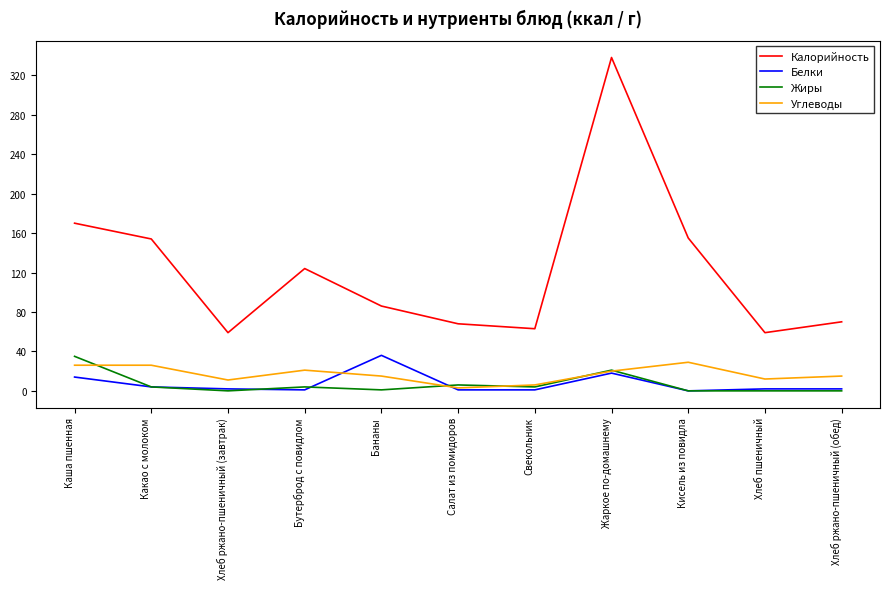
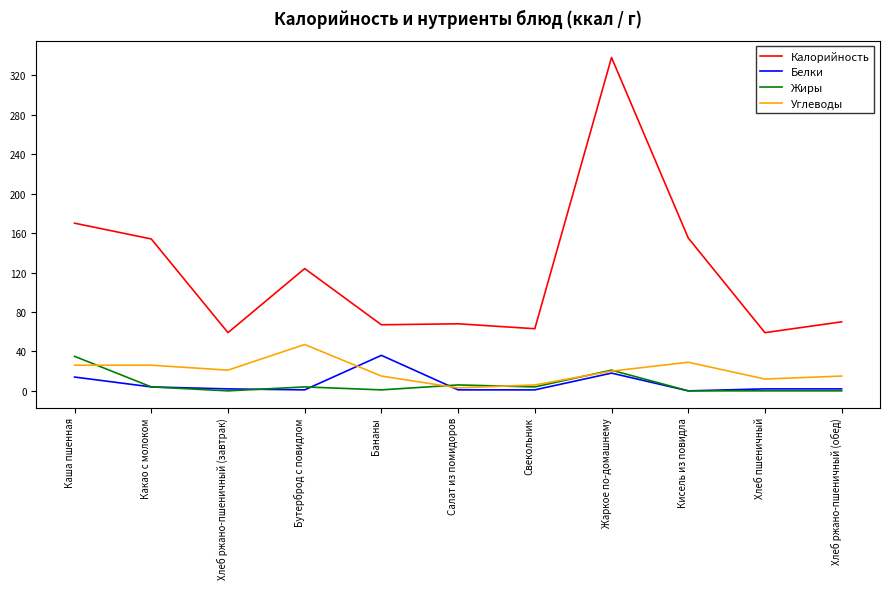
  {
    "Калорийность": {
      "Каша пшенная": 170,
      "Какао с молоком": 150,
      "Хлеб ржано-пшеничный (завтрак)": 60,
      "Бутерброд с повидлом": 120,
-     "Бананы": 90,
+     "Бананы": 70,
      "Салат из помидоров": 70,
      "Свекольник": 60,
      "Жаркое по-домашнему": 340,
      "Кисель из повидла": 160,
      "Хлеб пшеничный": 60,
      "Хлеб ржано-пшеничный (обед)": 70
    },
    "Белки": {
      "Каша пшенная": 10,
      "Бутерброд с повидлом": 0,
      "Бананы": 40,
      "Свекольник": 0
    },
    "Жиры": {
      "Каша пшенная": 40,
      "Бутерброд с повидлом": 0,
      "Бананы": 0,
      "Салат из помидоров": 10
    },
    "Углеводы": {
      "Каша пшенная": 30,
      "Какао с молоком": 30,
-     "Хлеб ржано-пшеничный (завтрак)": 10,
-     "Бутерброд с повидлом": 20,
+     "Хлеб ржано-пшеничный (завтрак)": 20,
+     "Бутерброд с повидлом": 50,
      "Бананы": 20,
      "Кисель из повидла": 30,
      "Хлеб пшеничный": 10,
      "Хлеб ржано-пшеничный (обед)": 20
    }
  }
